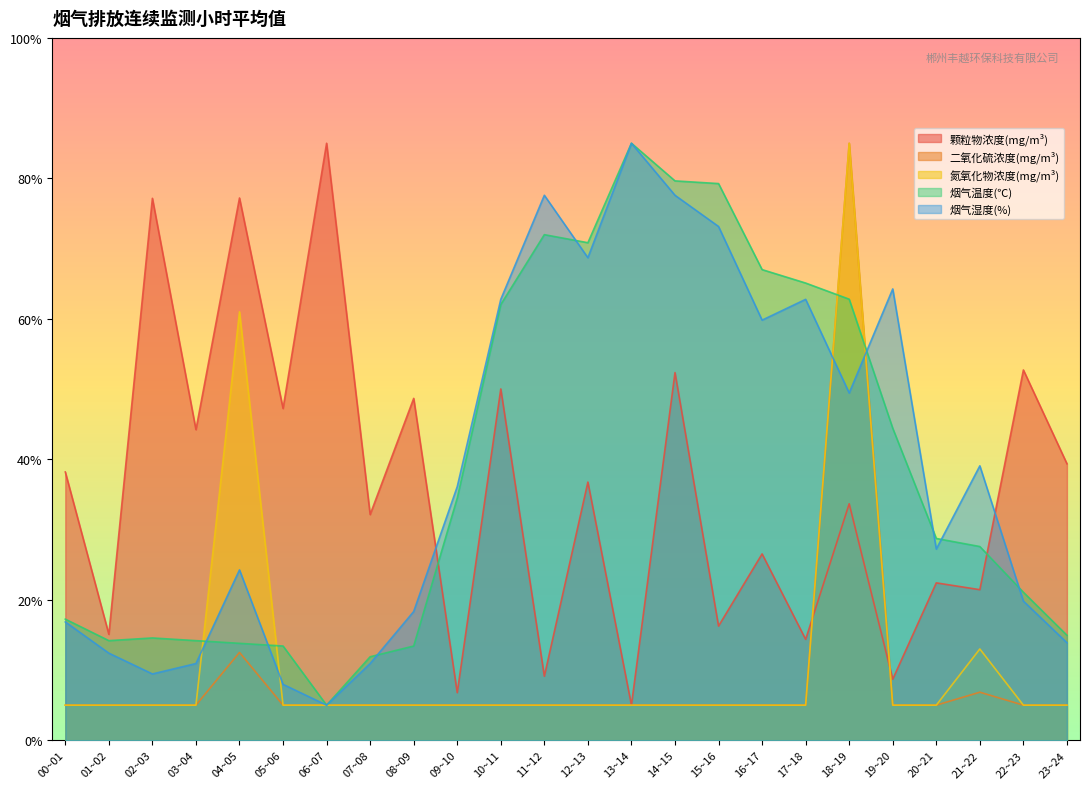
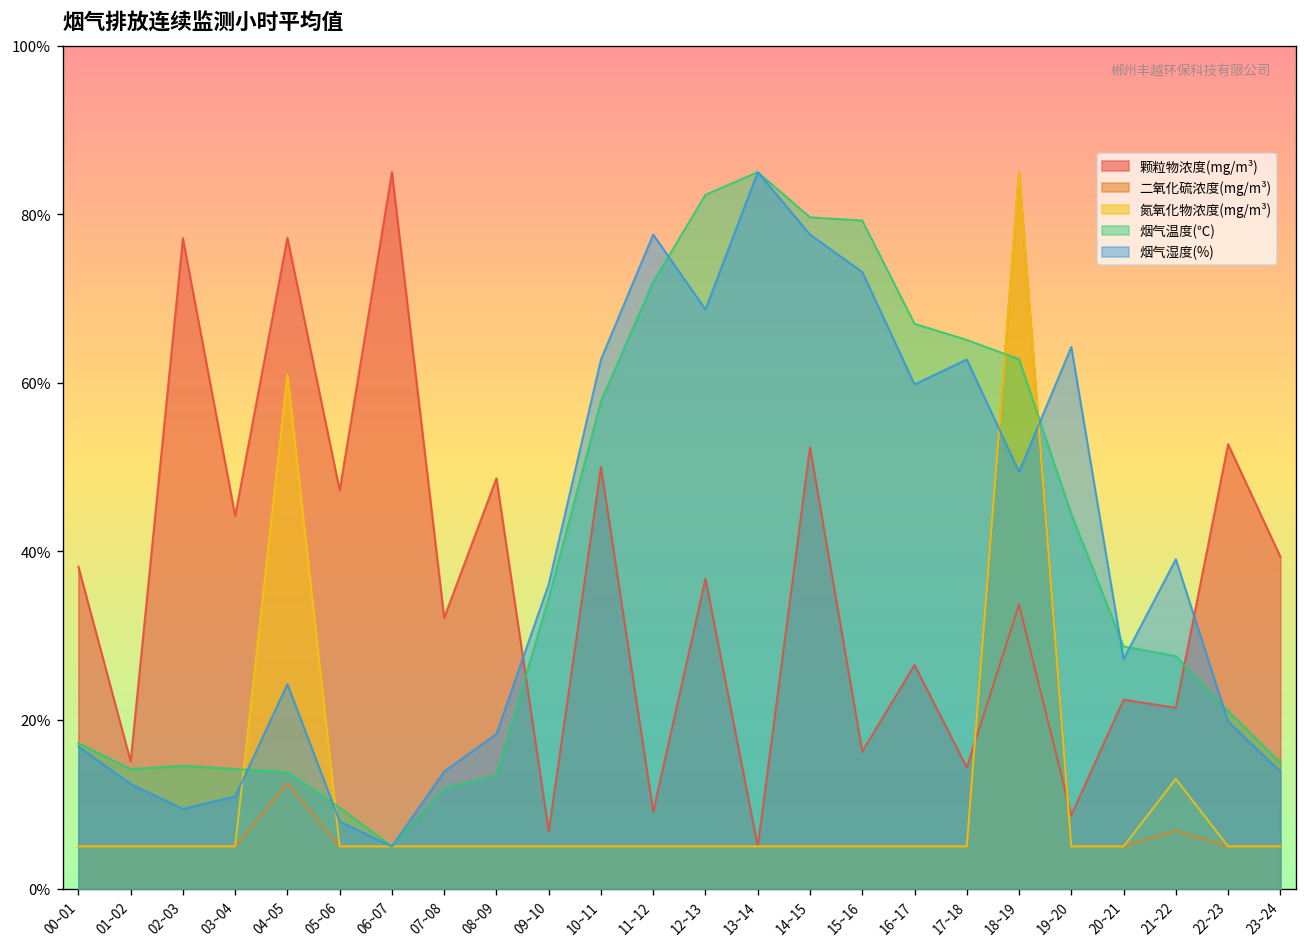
  {
    "氮氧化物浓度(mg/m³)": {
      "04~05": "61%",
      "21~22": "13%"
    },
    "烟气温度(℃)": {
      "00~01": "17%",
      "01~02": "14%",
      "02~03": "15%",
      "03~04": "14%",
      "04~05": "14%",
-     "05~06": "13%",
+     "05~06": "10%",
      "07~08": "12%",
      "08~09": "13%",
      "09~10": "34%",
-     "10~11": "62%",
+     "10~11": "58%",
      "11~12": "72%",
-     "12~13": "71%",
+     "12~13": "82%",
      "14~15": "80%",
      "15~16": "79%",
      "16~17": "67%",
      "17~18": "65%",
      "18~19": "63%",
      "19~20": "44%",
      "20~21": "29%",
      "21~22": "28%",
      "22~23": "21%",
      "23~24": "15%"
    },
    "烟气湿度(%)": {
      "00~01": "17%",
      "01~02": "12%",
      "02~03": "9%",
      "03~04": "11%",
      "04~05": "24%",
      "05~06": "8%",
-     "07~08": "11%",
+     "07~08": "14%",
      "08~09": "18%",
      "09~10": "36%",
      "10~11": "63%",
      "11~12": "78%",
      "12~13": "69%",
      "14~15": "78%",
      "15~16": "73%",
      "16~17": "60%",
      "17~18": "63%",
      "18~19": "49%",
      "19~20": "64%",
      "20~21": "27%",
      "21~22": "39%",
      "22~23": "20%",
      "23~24": "14%"
    }
  }
